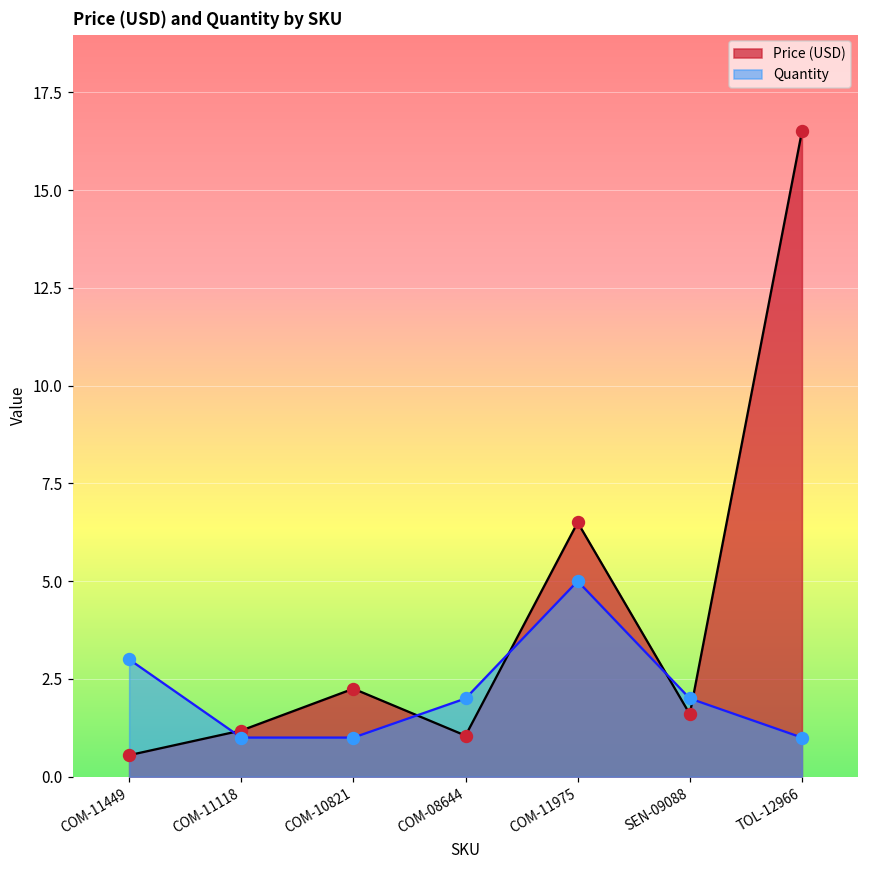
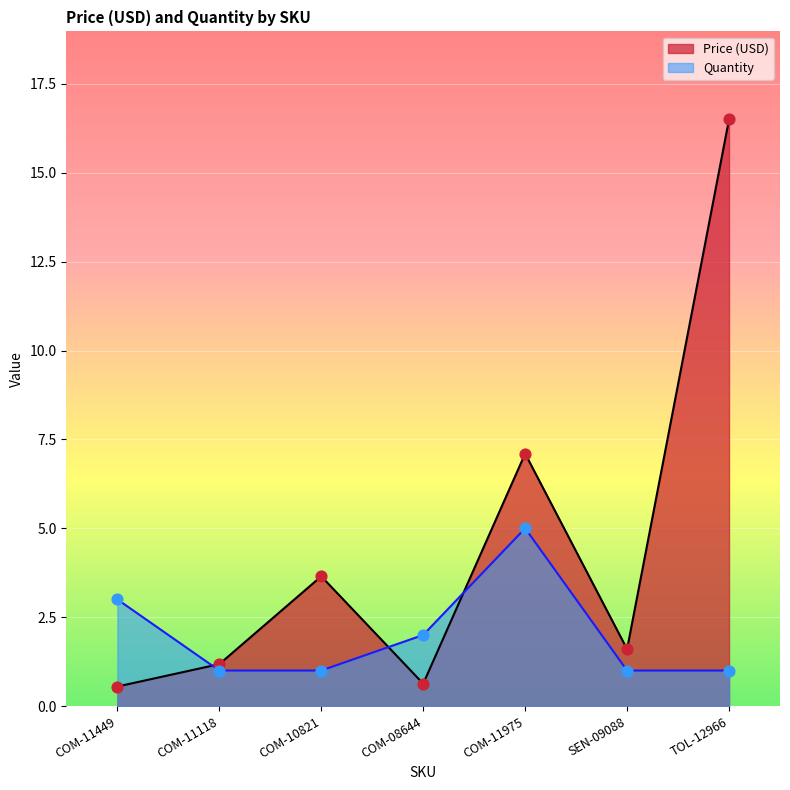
  {
    "Price (USD)": {
      "COM-11449": 0.6,
      "COM-11118": 1.2,
-     "COM-10821": 2.3,
-     "COM-08644": 1.1,
-     "COM-11975": 6.5,
+     "COM-10821": 3.7,
+     "COM-08644": 0.6,
+     "COM-11975": 7.1,
      "SEN-09088": 1.6,
      "TOL-12966": 16.5
    },
    "Quantity": {
      "COM-11449": 3,
      "COM-11118": 1,
      "COM-10821": 1,
      "COM-08644": 2,
      "COM-11975": 5,
-     "SEN-09088": 2,
+     "SEN-09088": 1,
      "TOL-12966": 1
    }
  }
